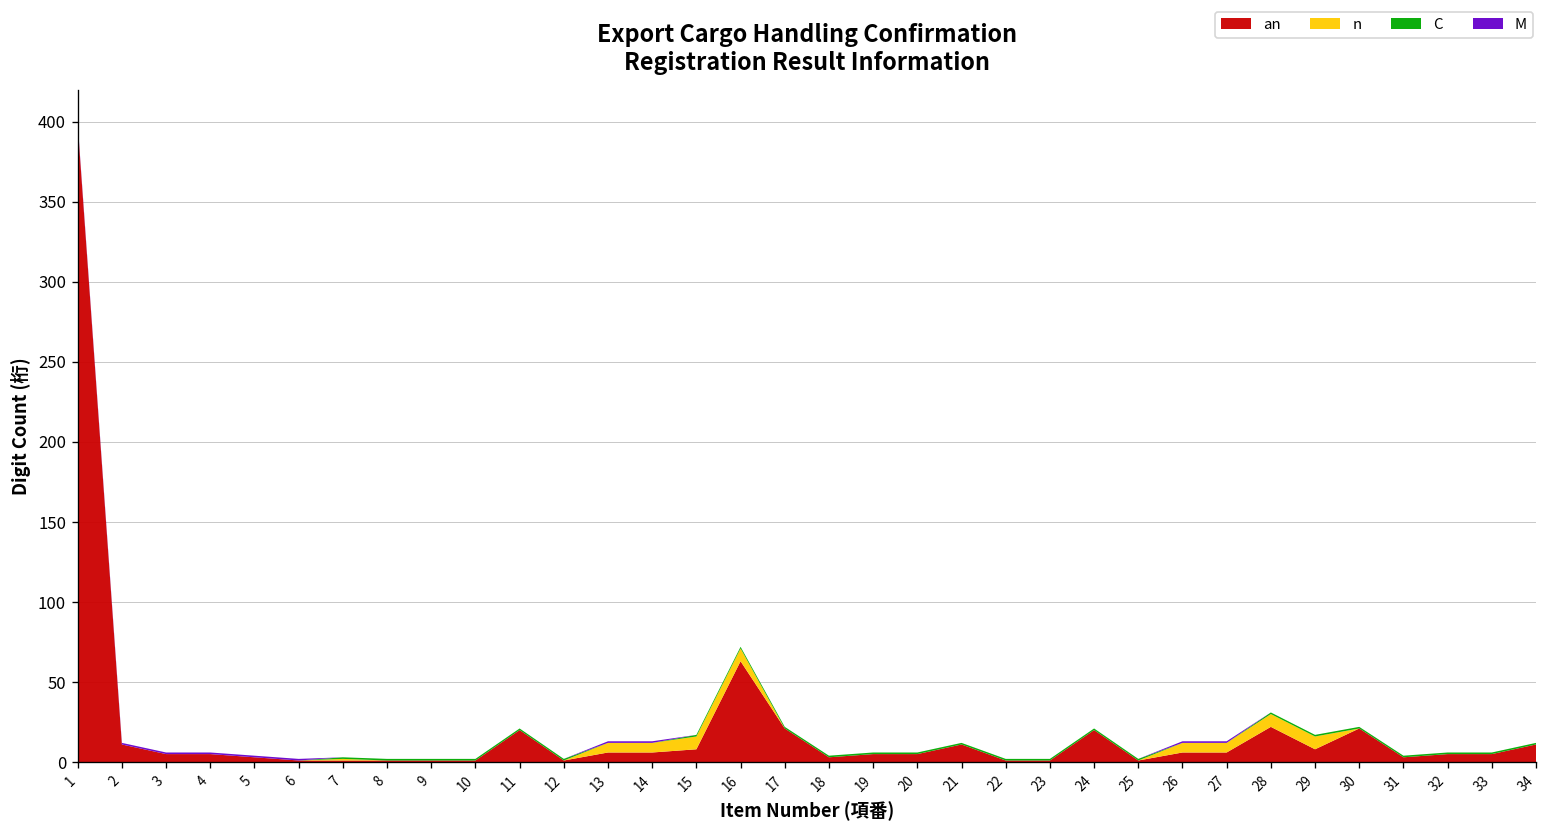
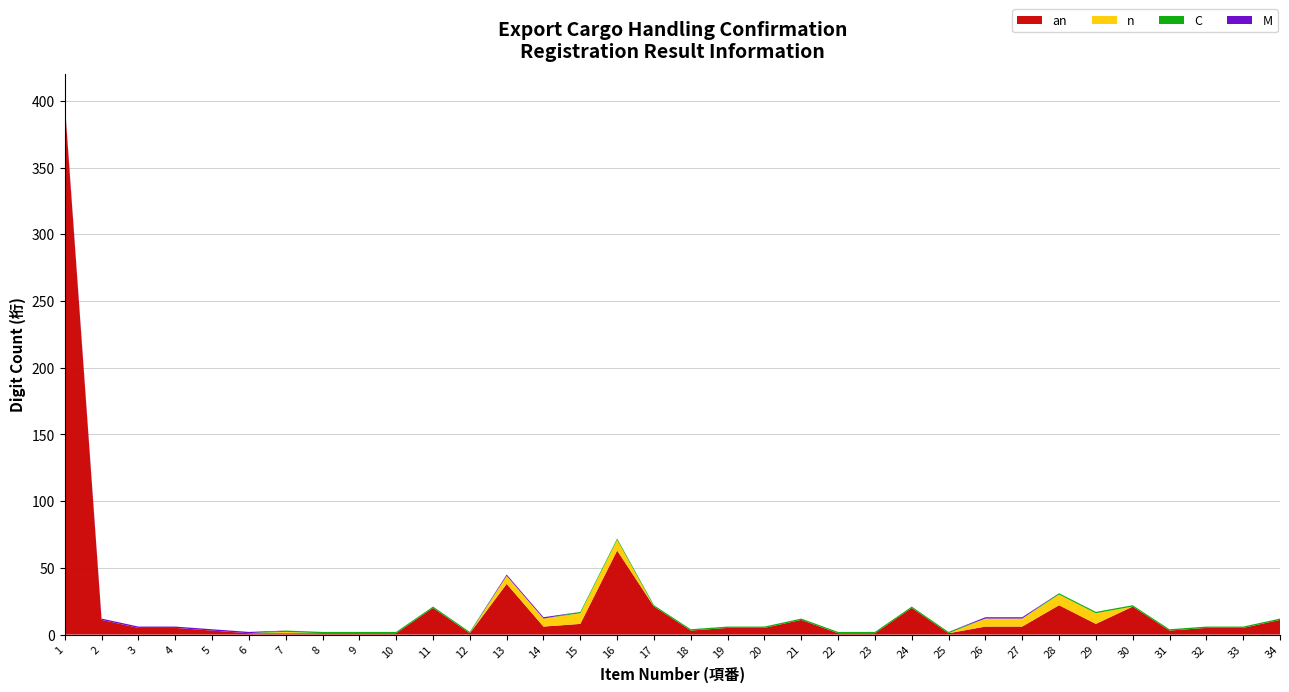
  {
    "an": {
-     "13": 6,
+     "13": 38,
      "14": 6,
      "15": 8,
      "16": 63,
      "26": 6,
      "27": 6,
      "28": 22,
      "29": 8
    }
  }
